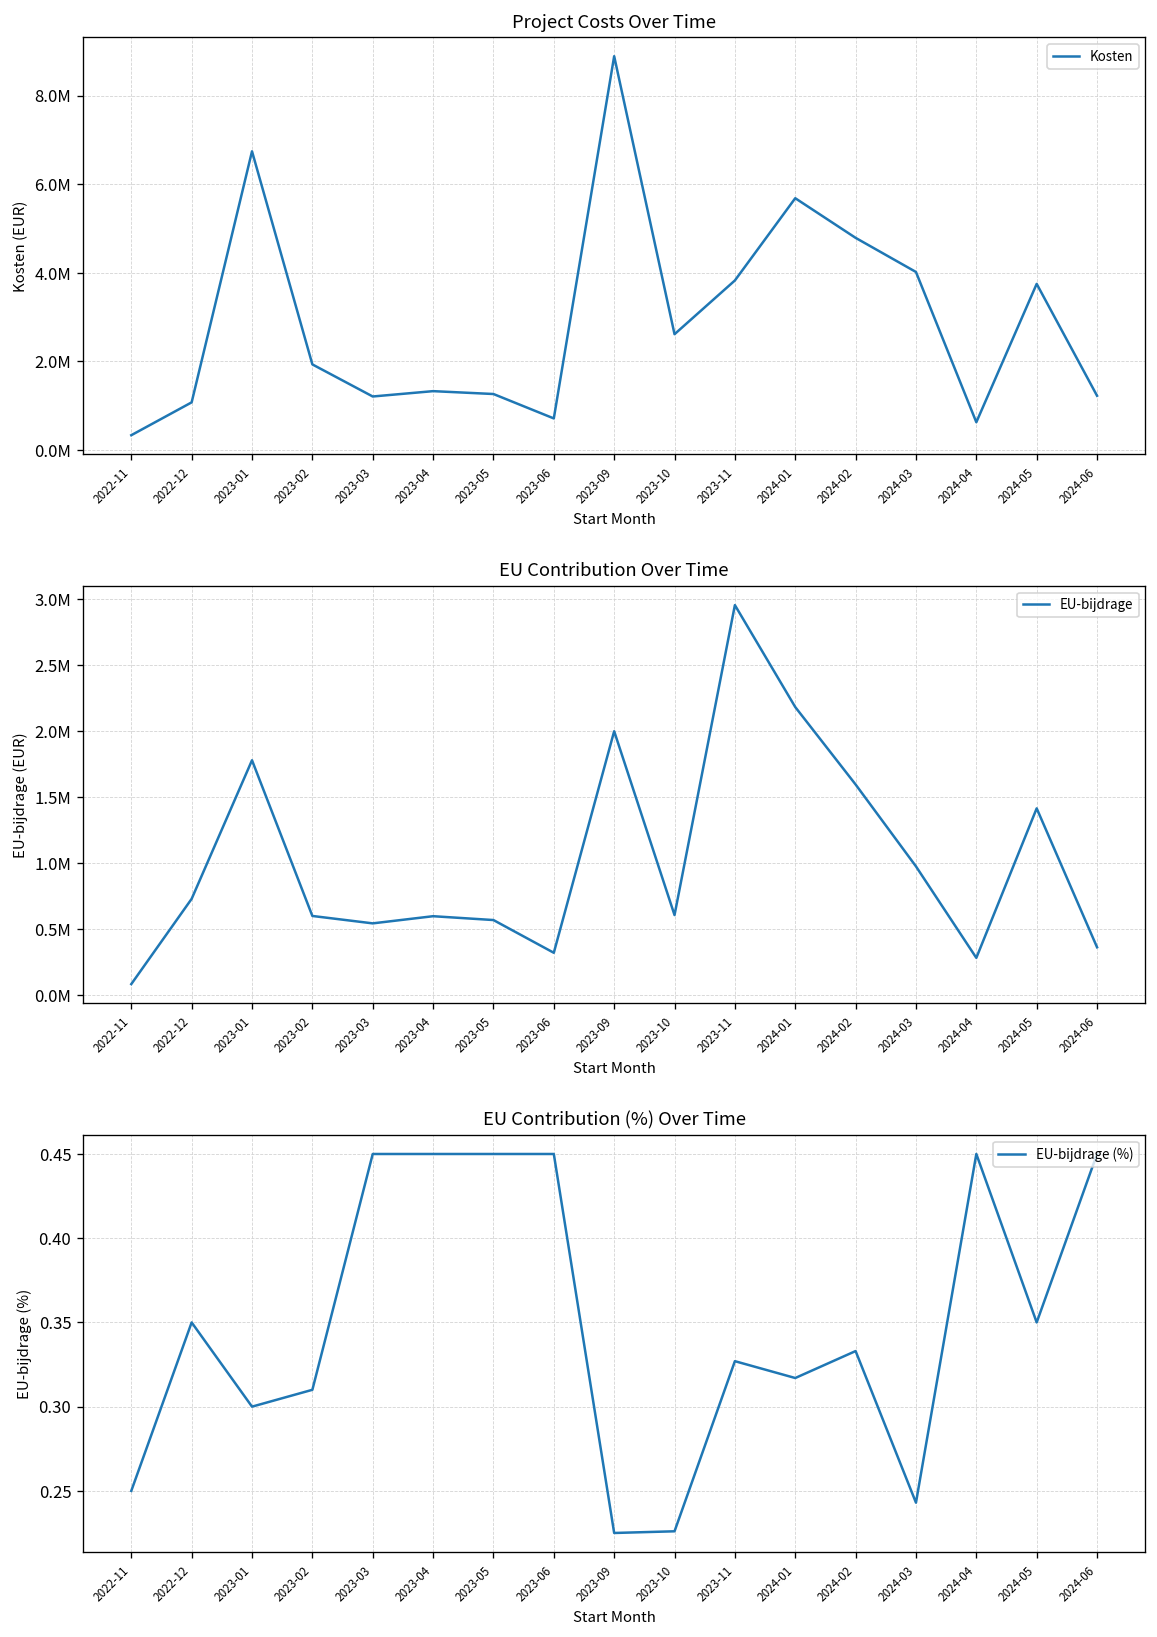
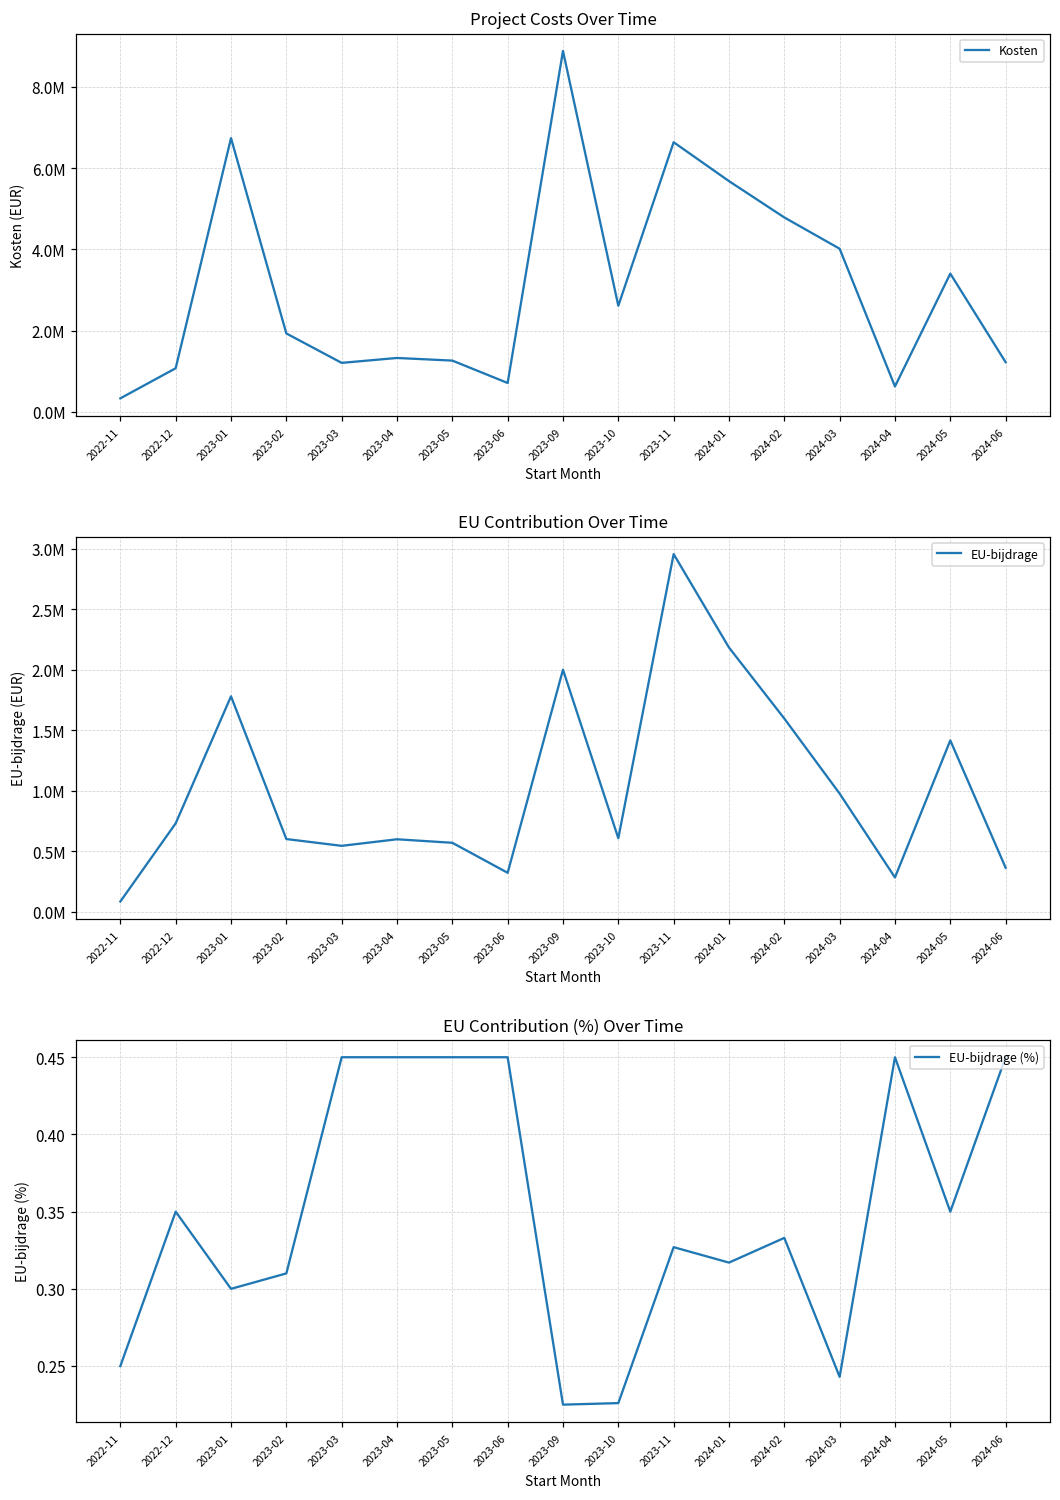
  {
    "Project Costs Over Time": {
      "2022-11": 300000,
      "2022-12": 1100000,
      "2023-01": 6700000,
      "2023-02": 1900000,
      "2023-03": 1200000,
      "2023-04": 1300000,
      "2023-05": 1300000,
      "2023-06": 700000,
      "2023-09": 8900000,
      "2023-10": 2600000,
-     "2023-11": 3800000,
+     "2023-11": 6600000,
      "2024-01": 5700000,
      "2024-02": 4800000,
      "2024-03": 4000000,
      "2024-04": 600000,
-     "2024-05": 3800000,
+     "2024-05": 3400000,
      "2024-06": 1200000
    },
    "EU Contribution Over Time": {
      "2022-11": 80000,
      "2022-12": 730000,
      "2023-01": 1780000,
      "2023-02": 600000,
      "2023-03": 540000,
      "2023-04": 600000,
      "2023-05": 570000,
      "2023-06": 320000,
      "2023-09": 2000000,
      "2023-10": 610000,
      "2023-11": 2960000,
      "2024-01": 2180000,
      "2024-02": 1600000,
      "2024-03": 980000,
      "2024-04": 280000,
      "2024-05": 1420000,
      "2024-06": 360000
    },
    "EU Contribution (%) Over Time": {
      "2022-11": 0.250,
      "2022-12": 0.350,
      "2023-01": 0.300,
      "2023-02": 0.310,
      "2023-03": 0.450,
      "2023-04": 0.450,
      "2023-05": 0.450,
      "2023-06": 0.450,
      "2023-09": 0.225,
      "2023-10": 0.226,
      "2023-11": 0.327,
      "2024-01": 0.317,
      "2024-02": 0.333,
      "2024-03": 0.243,
      "2024-04": 0.450,
      "2024-05": 0.350
    }
  }
